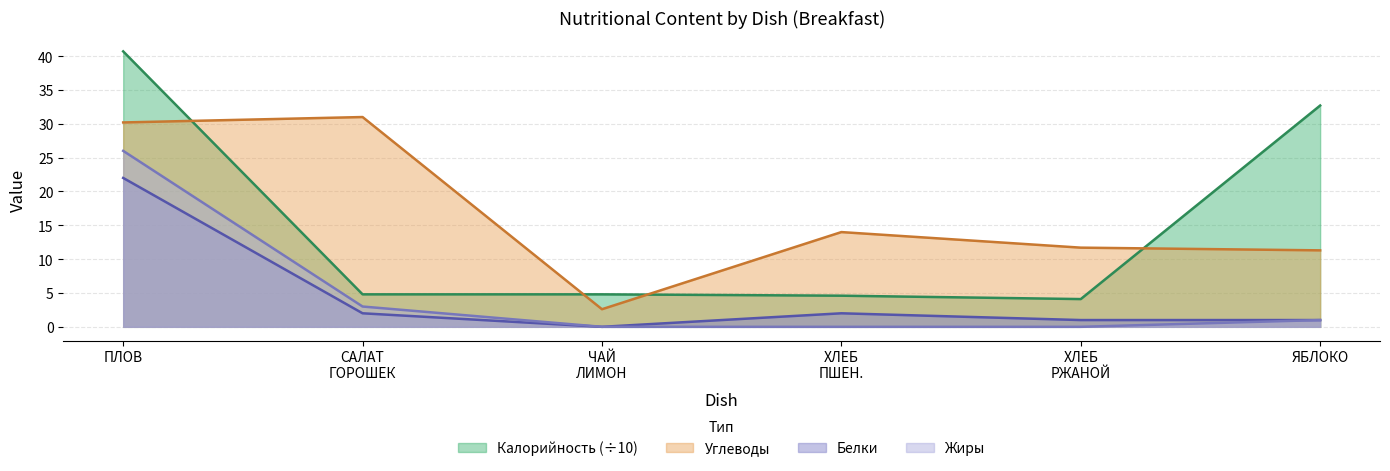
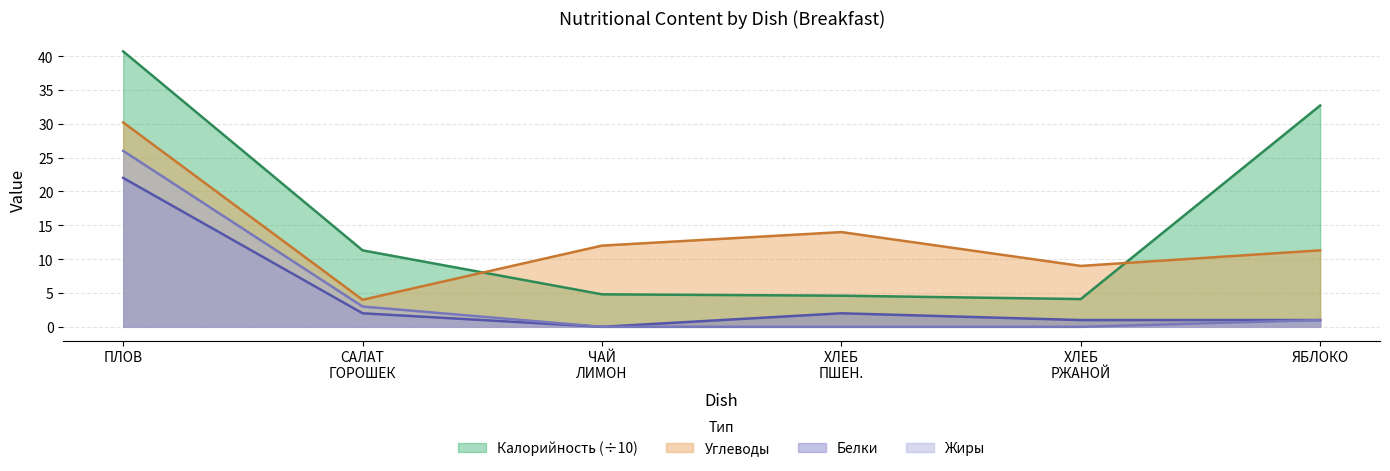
  {
    "Калорийность (÷10)": {
      "ПЛОВ": 41,
-     "САЛАТ ГОРОШЕК": 5,
+     "САЛАТ ГОРОШЕК": 11,
      "ЧАЙ ЛИМОН": 5,
      "ХЛЕБ ПШЕН.": 5,
      "ХЛЕБ РЖАНОЙ": 4,
      "ЯБЛОКО": 33
    },
    "Углеводы": {
      "ПЛОВ": 30,
-     "САЛАТ ГОРОШЕК": 31,
-     "ЧАЙ ЛИМОН": 3,
+     "САЛАТ ГОРОШЕК": 4,
+     "ЧАЙ ЛИМОН": 12,
      "ХЛЕБ ПШЕН.": 14,
-     "ХЛЕБ РЖАНОЙ": 12,
+     "ХЛЕБ РЖАНОЙ": 9,
      "ЯБЛОКО": 11
    }
  }
